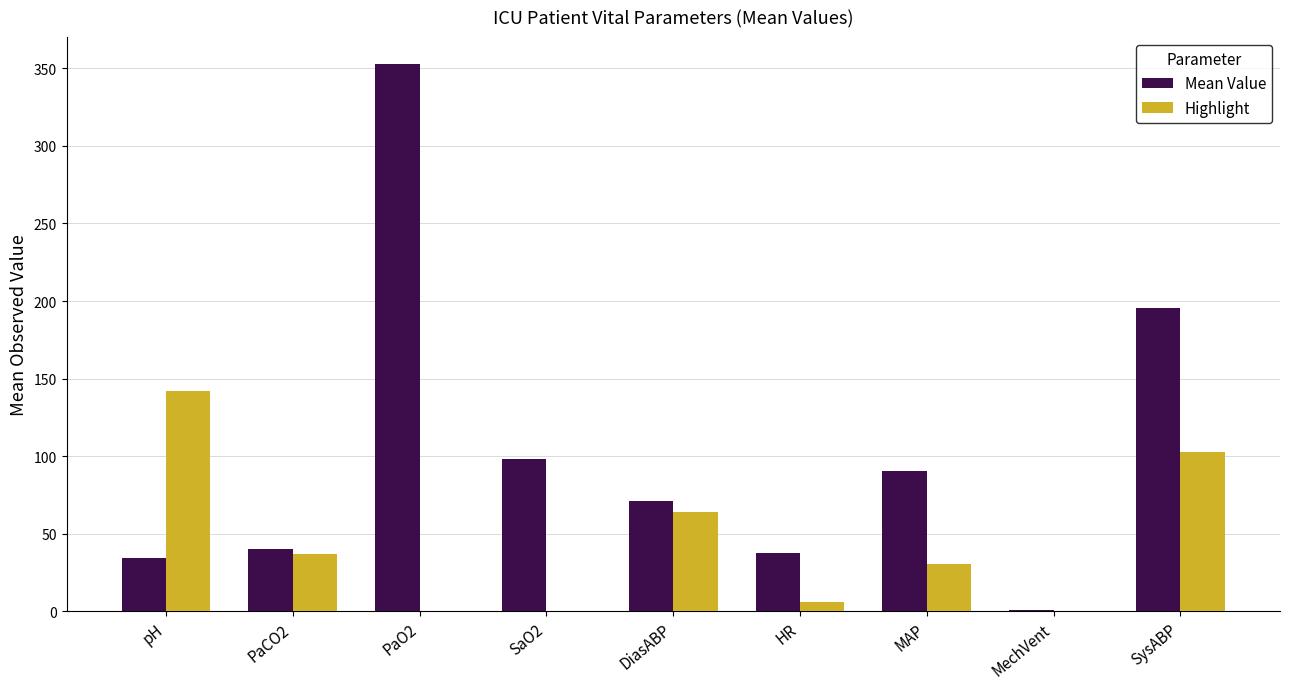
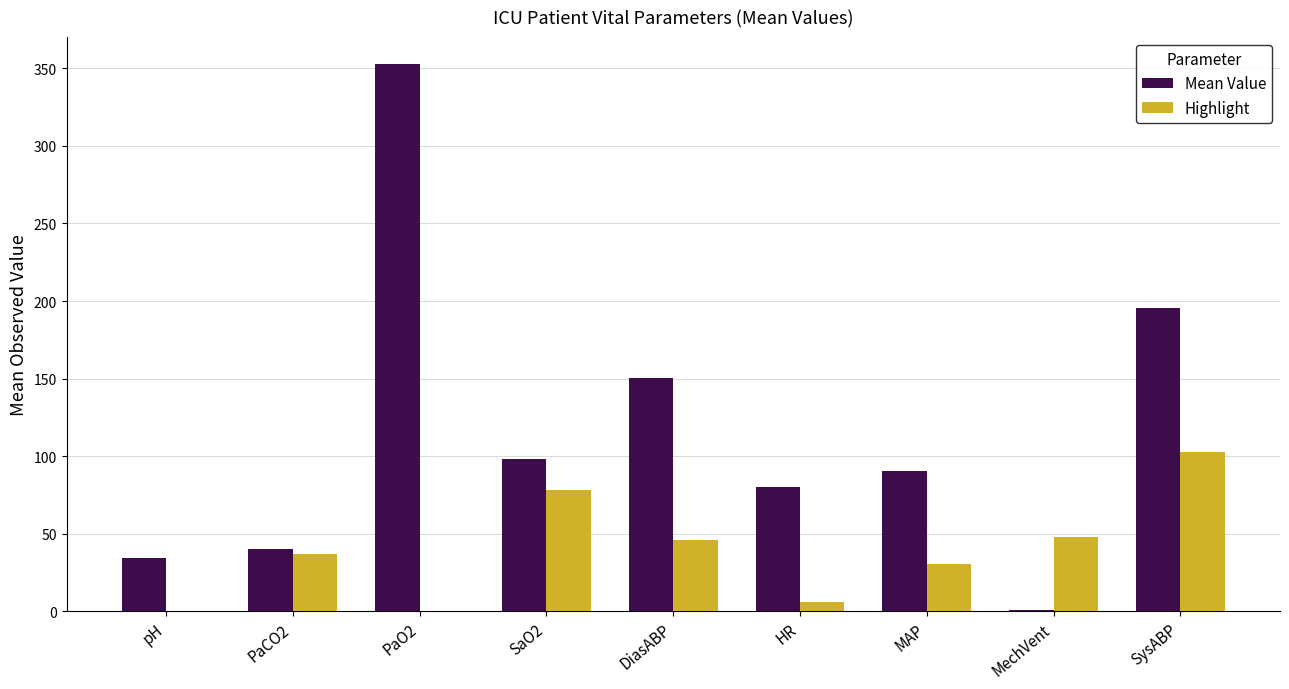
  {
    "Mean Value": {
      "pH": 35,
      "PaCO2": 40,
      "PaO2": 353,
      "SaO2": 98,
-     "DiasABP": 71,
-     "HR": 38,
+     "DiasABP": 151,
+     "HR": 80,
      "MAP": 91,
      "SysABP": 196
    },
    "Highlight": {
-     "pH": 142,
+     "pH": 0,
      "PaCO2": 37,
      "PaO2": 0,
-     "SaO2": 0,
-     "DiasABP": 64,
+     "SaO2": 78,
+     "DiasABP": 46,
      "HR": 6,
      "MAP": 31,
-     "MechVent": 0,
+     "MechVent": 48,
      "SysABP": 103
    }
  }
